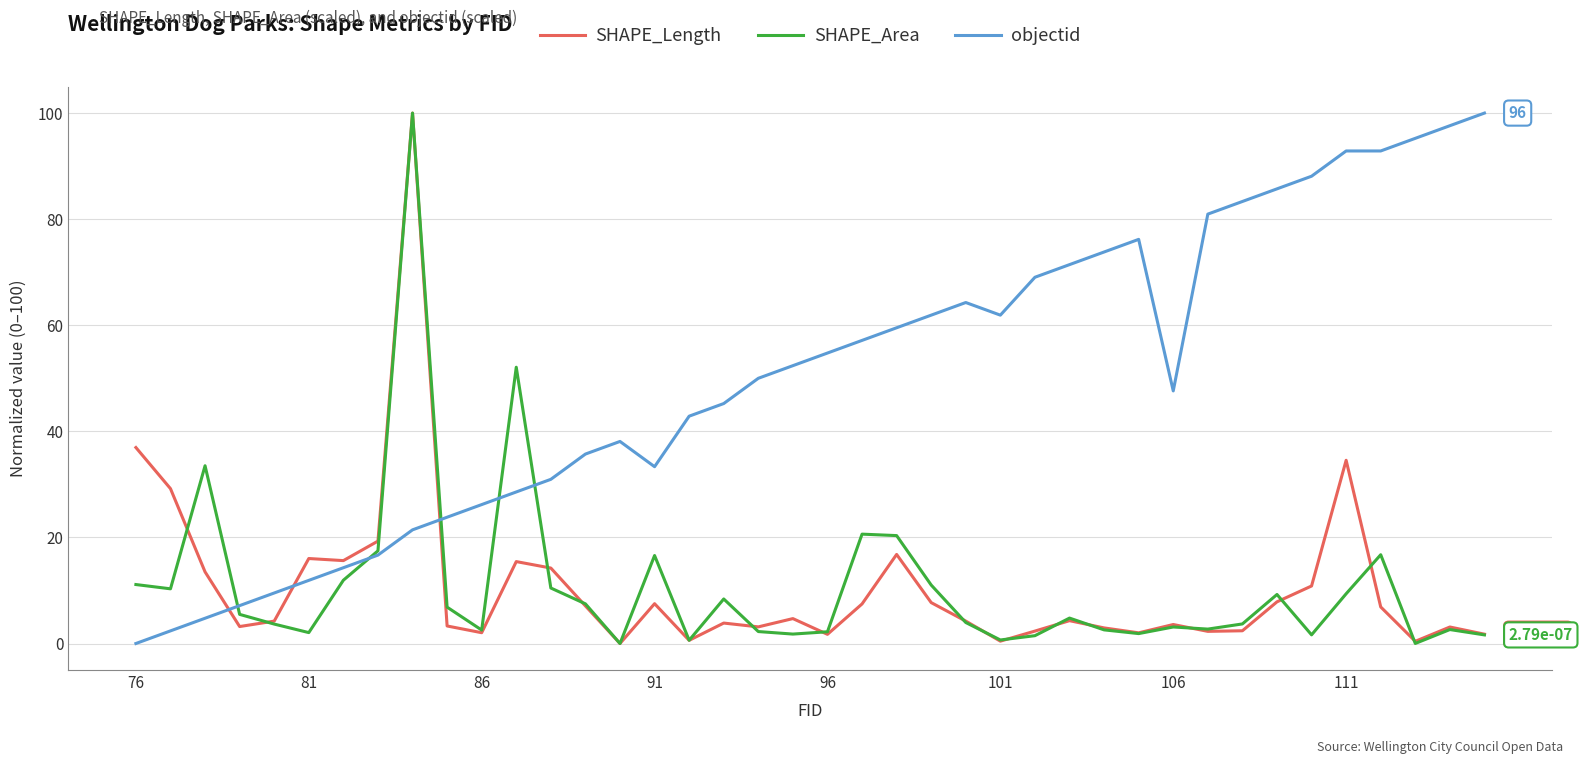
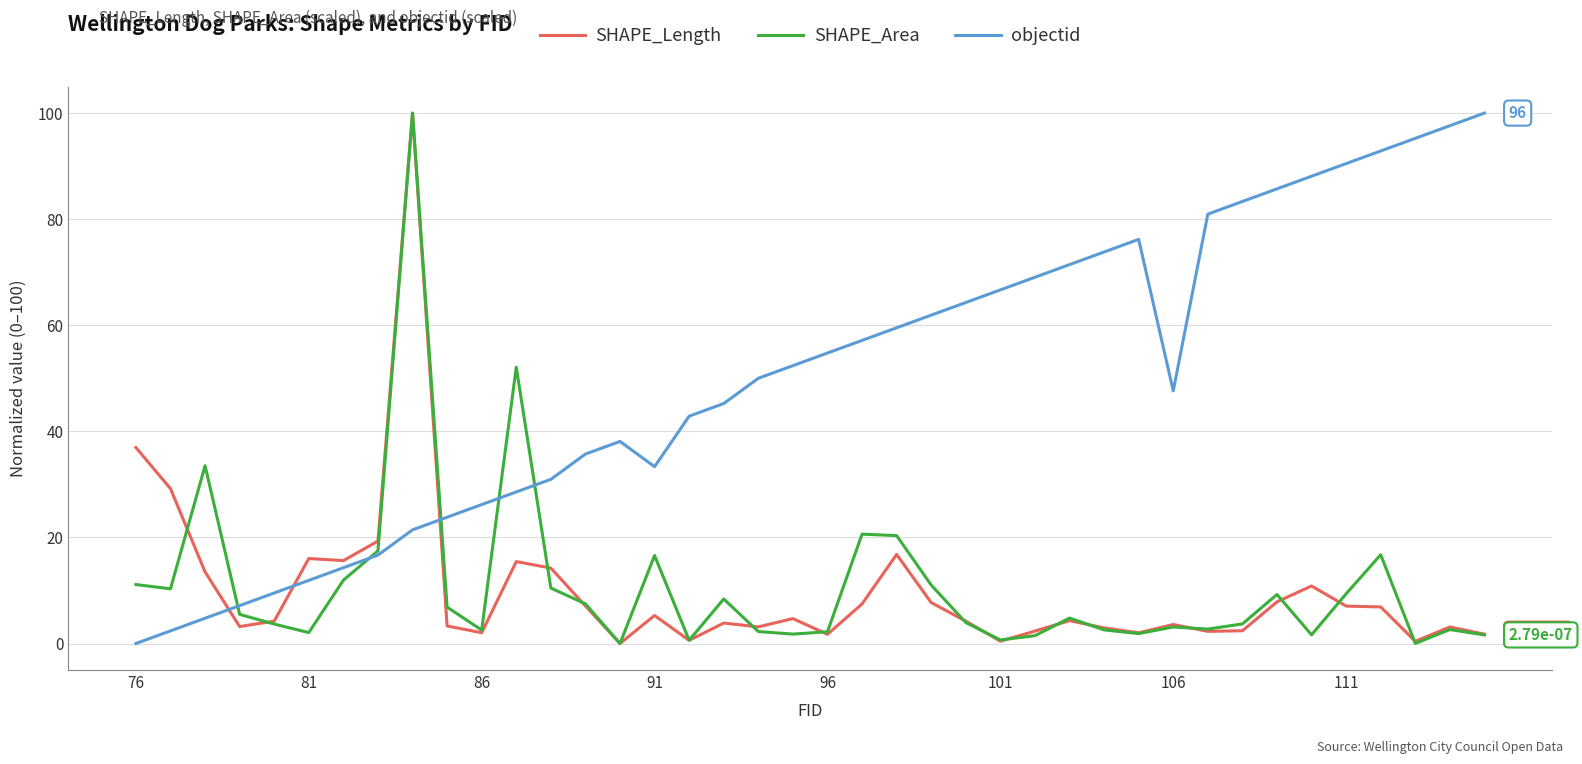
  {
    "SHAPE_Length": {
      "76": 37,
      "81": 16,
      "86": 2,
-     "91": 8,
+     "91": 5,
      "96": 2,
-     "111": 35
+     "111": 7
    },
    "SHAPE_Area": {
      "76": 11,
      "81": 2,
      "86": 3,
      "91": 17,
      "96": 2,
      "111": 9
    },
    "objectid": {
      "76": 0,
      "81": 12,
      "86": 26,
      "91": 33,
      "96": 55,
-     "101": 62,
+     "101": 67,
      "106": 48,
-     "111": 93
+     "111": 90
    }
  }
